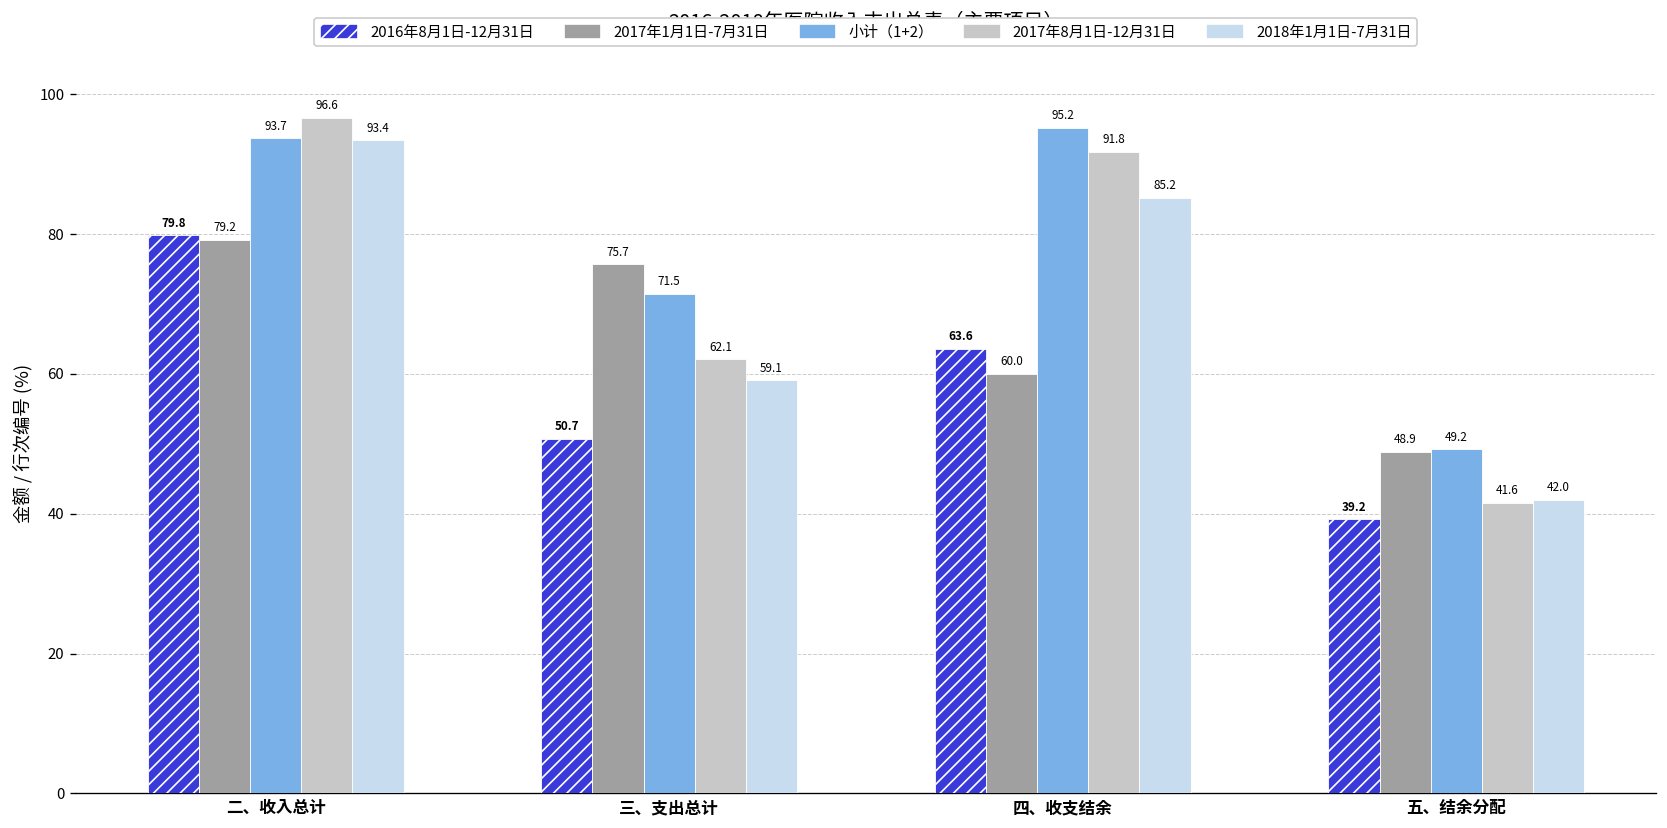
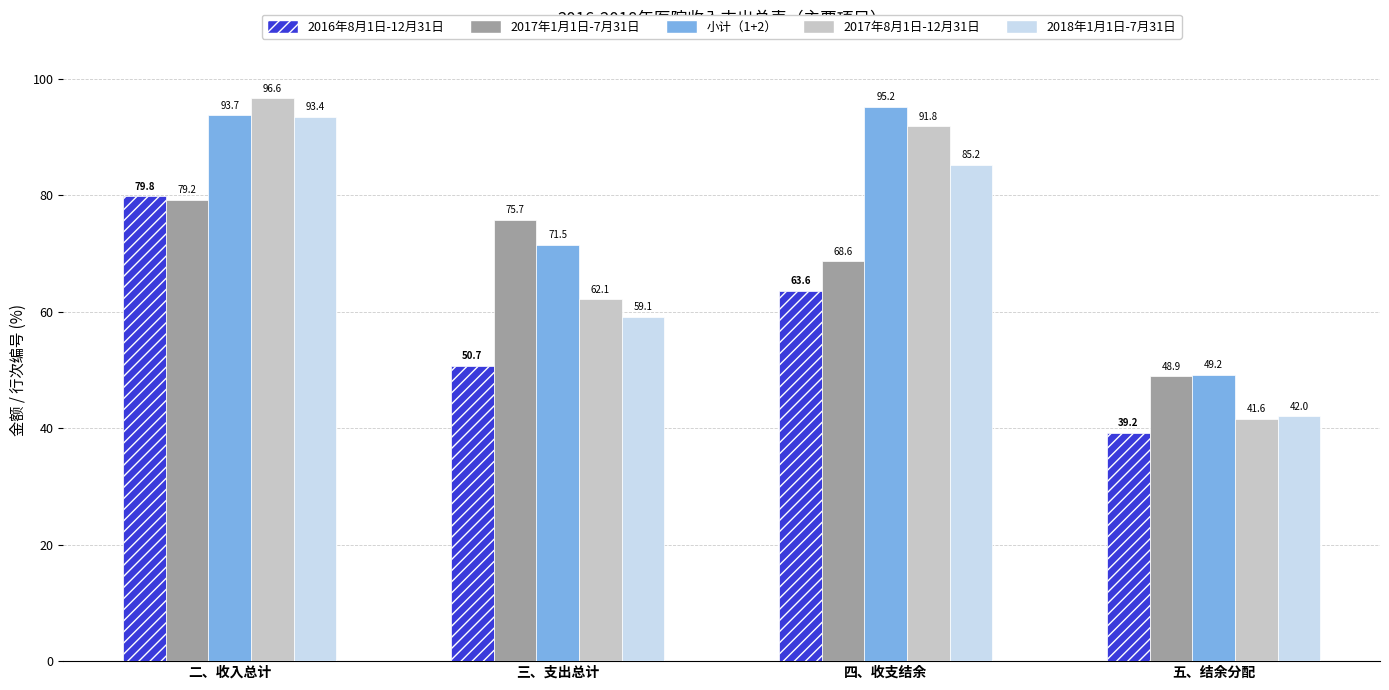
  {
    "2016年8月1日-12月31日": {
      "二、收入总计": 79.8,
      "三、支出总计": 50.7,
      "四、收支结余": 63.6,
      "五、结余分配": 39.2
    },
    "2017年1月1日-7月31日": {
      "二、收入总计": 79.2,
      "三、支出总计": 75.7,
-     "四、收支结余": 60.0,
+     "四、收支结余": 68.6,
      "五、结余分配": 48.9
    },
    "小计（1+2）": {
      "二、收入总计": 93.7,
      "三、支出总计": 71.5,
      "四、收支结余": 95.2,
      "五、结余分配": 49.2
    }
  }
